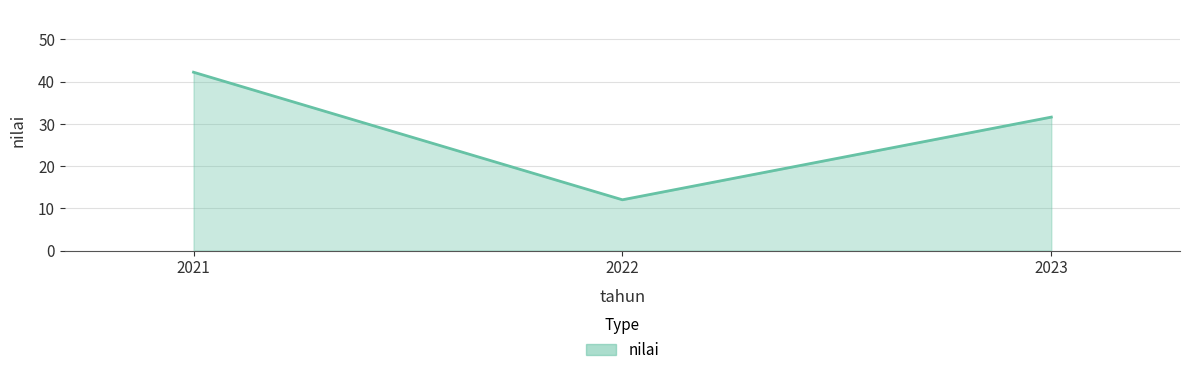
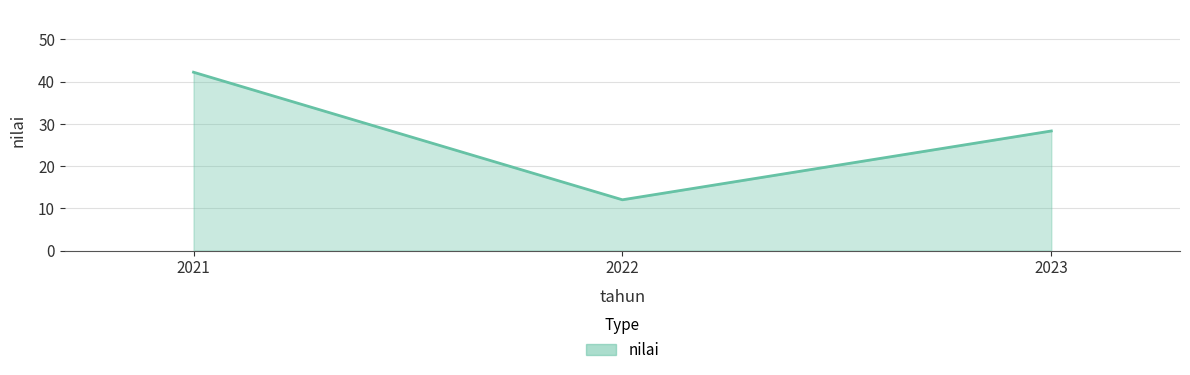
  {
    "2021": 42,
    "2022": 12,
-   "2023": 32
+   "2023": 28
  }
